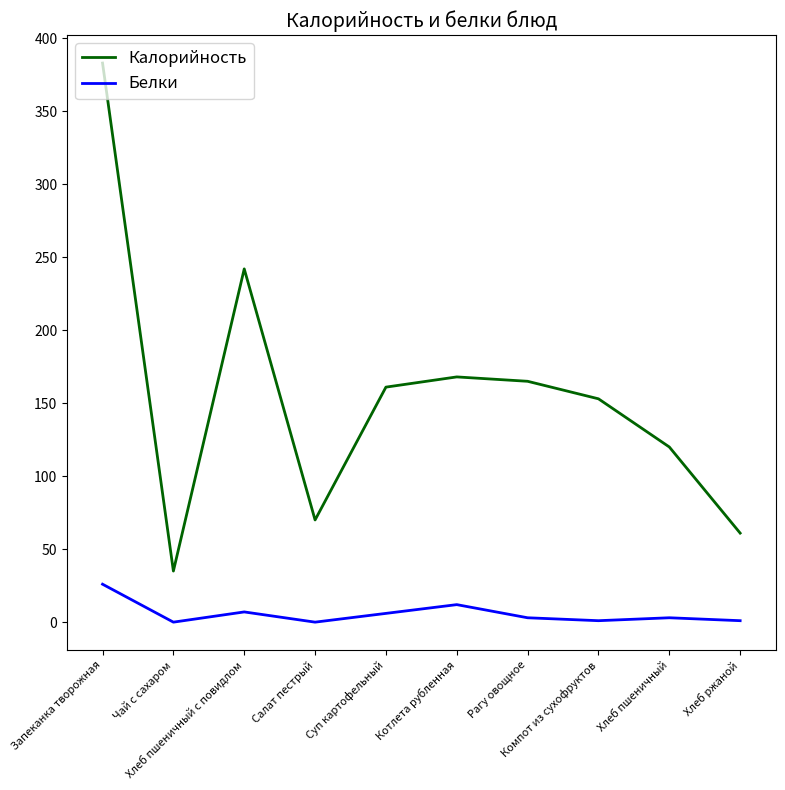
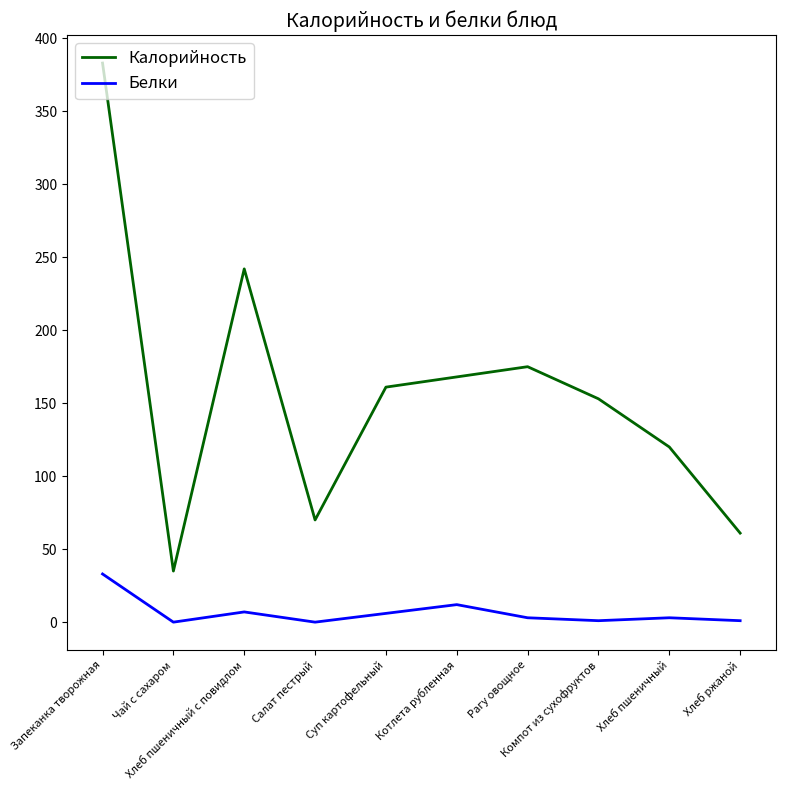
  {
    "Калорийность": {
      "Чай с сахаром": 35,
      "Хлеб пшеничный с повидлом": 242,
      "Салат пестрый": 70,
      "Суп картофельный": 161,
      "Котлета рубленная": 168,
-     "Рагу овощное": 165,
+     "Рагу овощное": 175,
      "Компот из сухофруктов": 153,
      "Хлеб пшеничный": 120,
      "Хлеб ржаной": 61
    },
    "Белки": {
-     "Запеканка творожная": 26,
+     "Запеканка творожная": 33,
      "Чай с сахаром": 0,
      "Хлеб пшеничный с повидлом": 7,
      "Салат пестрый": 0,
      "Суп картофельный": 6,
      "Котлета рубленная": 12,
      "Рагу овощное": 3,
      "Компот из сухофруктов": 1,
      "Хлеб пшеничный": 3,
      "Хлеб ржаной": 1
    }
  }
